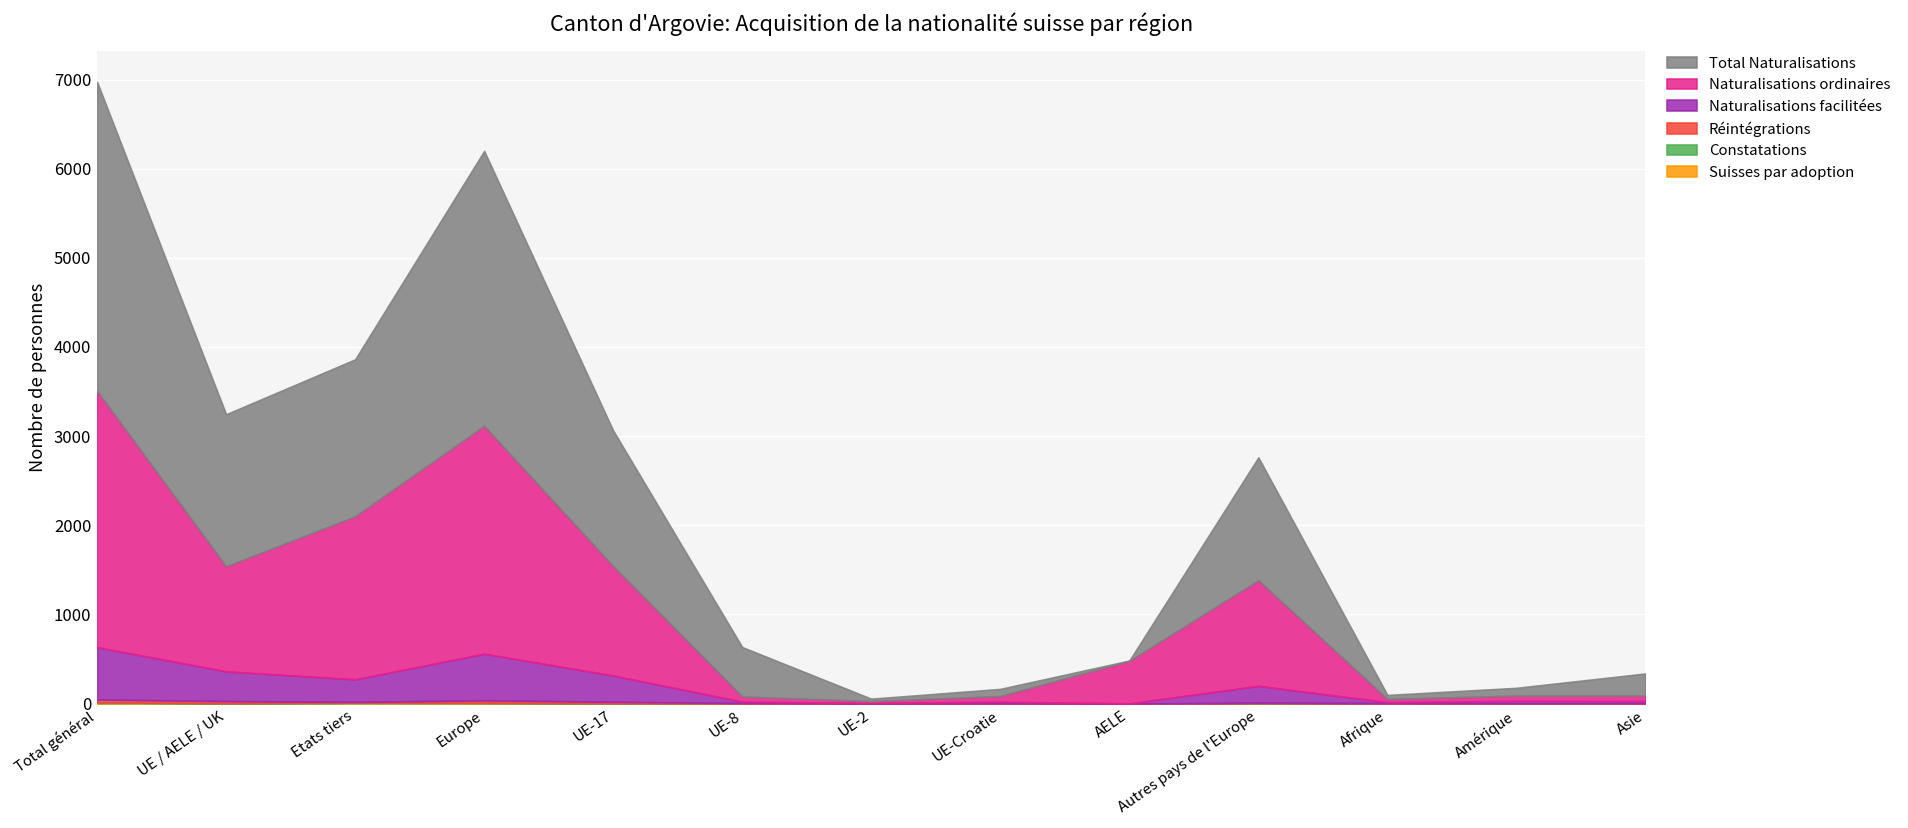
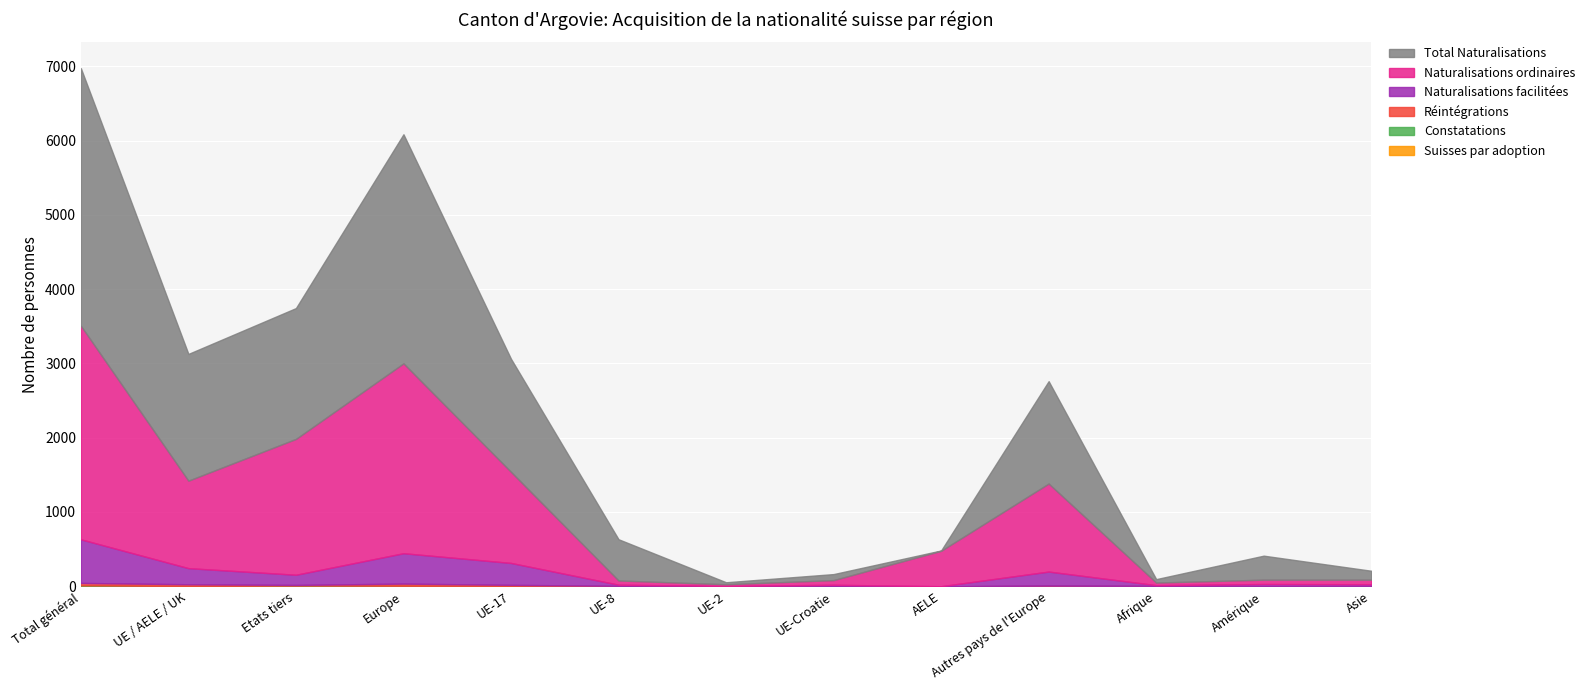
  {
    "Naturalisations facilitées": {
      "Total général": 600,
-     "UE / AELE / UK": 300,
-     "Etats tiers": 300,
-     "Europe": 500,
+     "UE / AELE / UK": 200,
+     "Etats tiers": 100,
+     "Europe": 400,
      "UE-17": 300,
      "Autres pays de l'Europe": 200
    },
    "Naturalisations ordinaires": {
      "Total général": 2900,
      "UE / AELE / UK": 1200,
      "Etats tiers": 1800,
      "Europe": 2600,
      "UE-17": 1200,
      "UE-8": 100,
      "UE-Croatie": 100,
      "Autres pays de l'Europe": 1200,
      "Afrique": 0,
      "Amérique": 100,
      "Asie": 100
    },
    "Total Naturalisations": {
      "Total général": 3500,
      "UE / AELE / UK": 1700,
      "Etats tiers": 1800,
      "Europe": 3100,
      "UE-17": 1500,
      "UE-8": 600,
      "UE-Croatie": 100,
      "Autres pays de l'Europe": 1400,
      "Afrique": 0,
-     "Amérique": 100,
-     "Asie": 200
+     "Amérique": 300,
+     "Asie": 100
    }
  }
